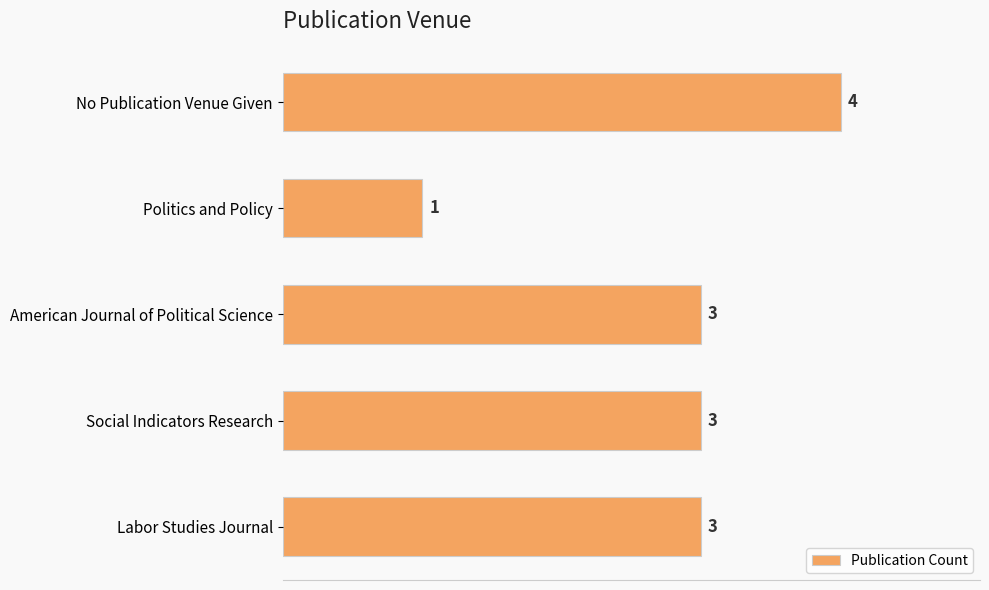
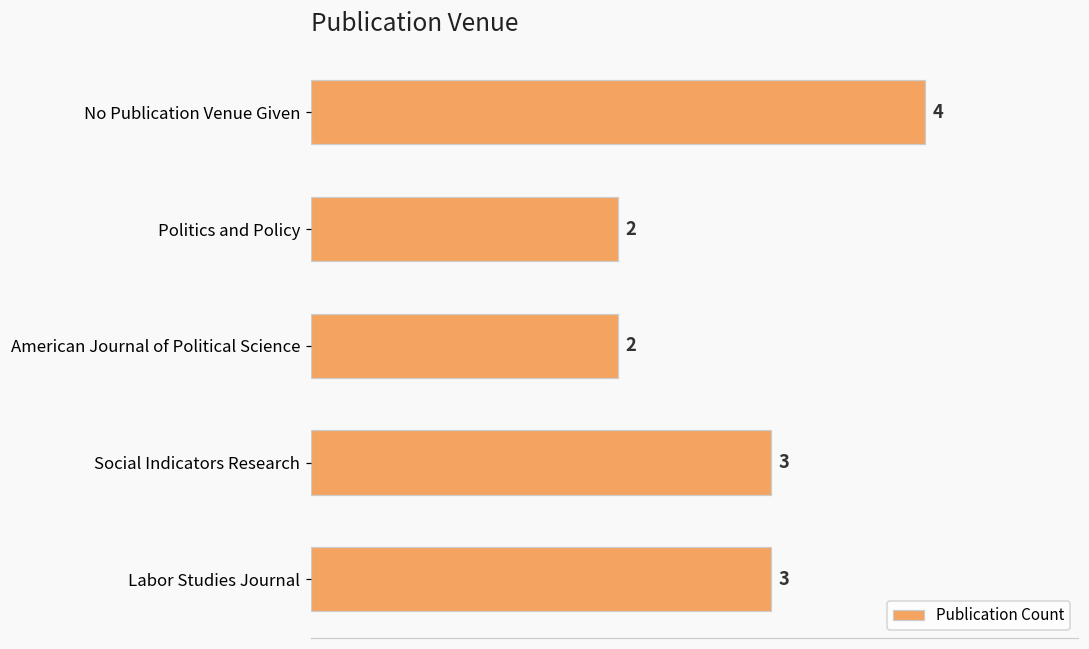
  {
    "No Publication Venue Given": 4,
-   "Politics and Policy": 1,
-   "American Journal of Political Science": 3,
+   "Politics and Policy": 2,
+   "American Journal of Political Science": 2,
    "Social Indicators Research": 3,
    "Labor Studies Journal": 3
  }
